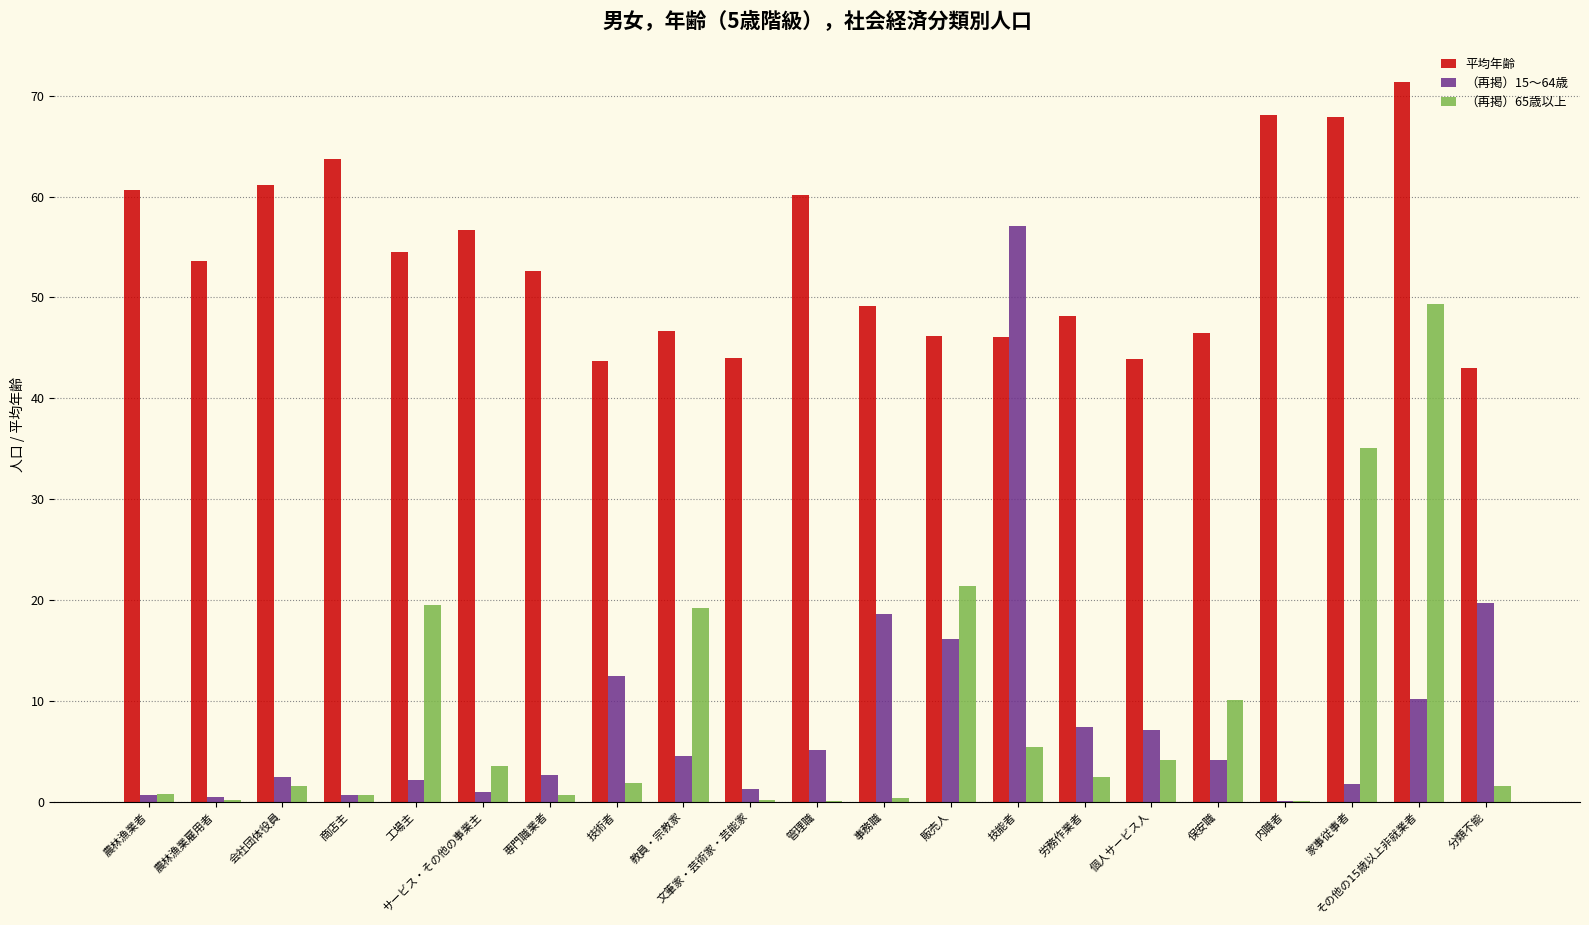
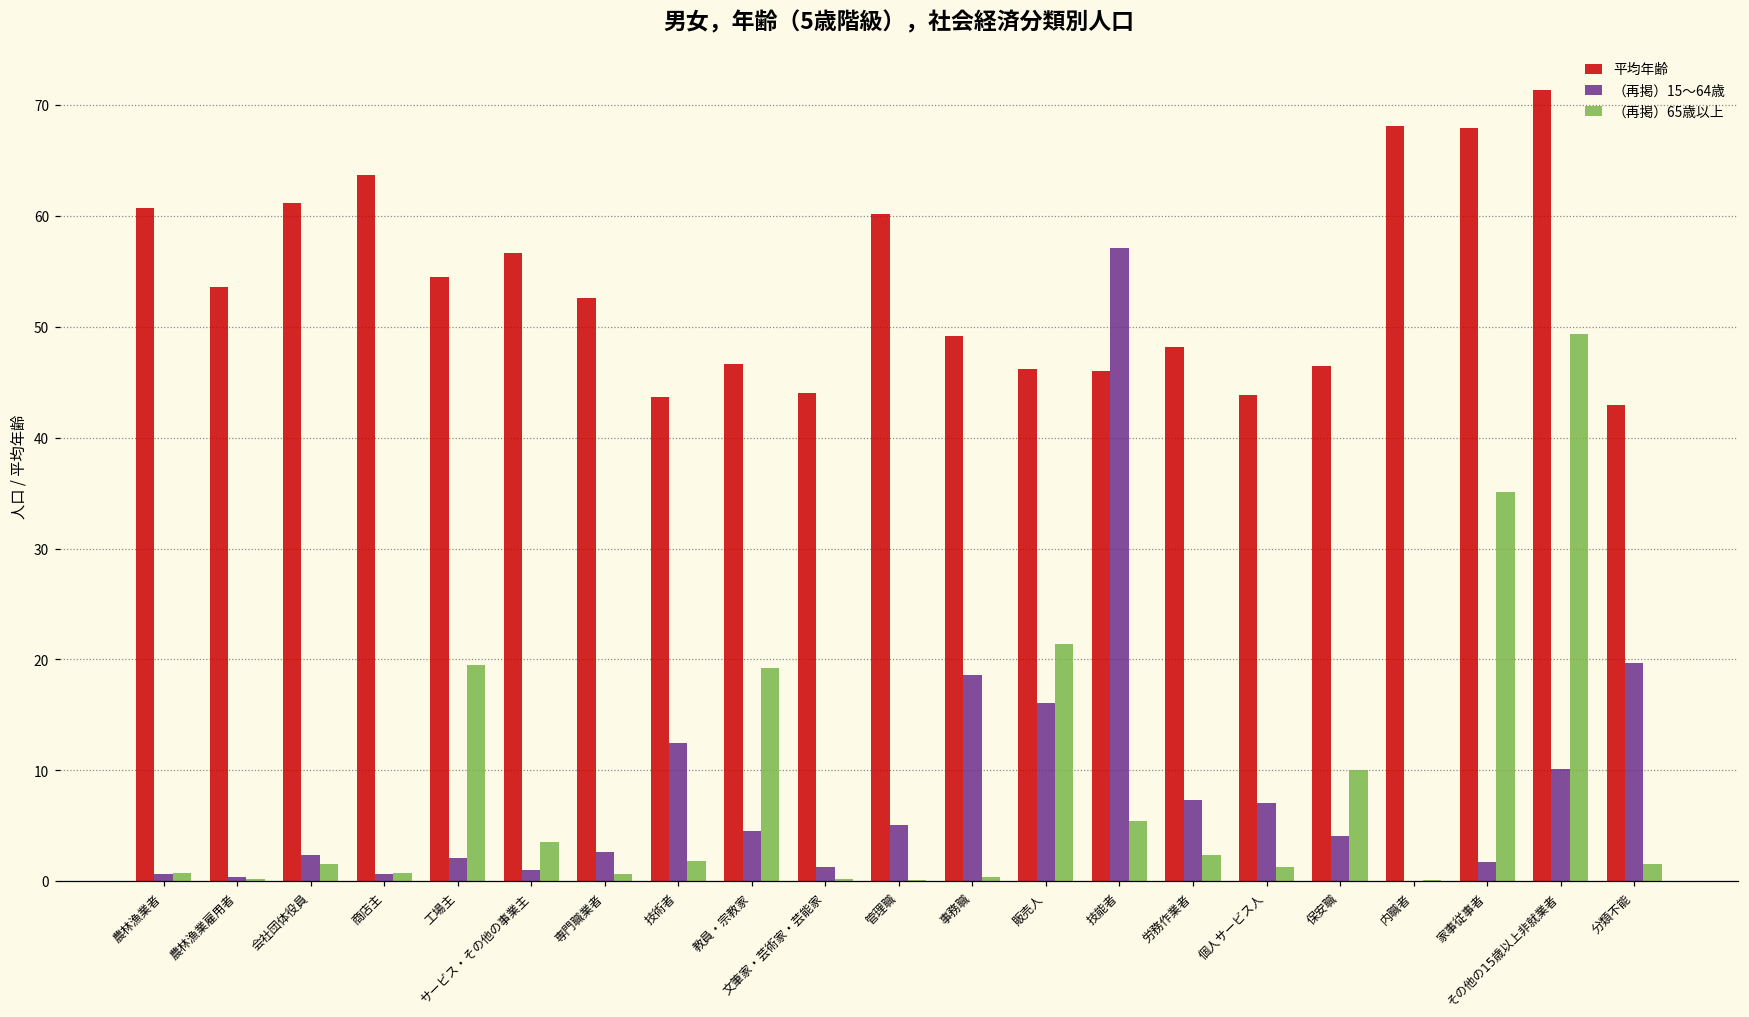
  {
    "平均年齢": {
      "農林漁業者": 60.7,
      "農林漁業雇用者": 53.6,
      "会社団体役員": 61.2,
      "商店主": 63.7,
      "工場主": 54.5,
      "サービス・その他の事業主": 56.7,
      "専門職業者": 52.6,
      "技術者": 43.6,
      "教員・宗教家": 46.6,
      "文筆家・芸術家・芸能家": 44.0,
      "管理職": 60.1,
      "事務職": 49.2,
      "販売人": 46.2,
      "技能者": 46.0,
      "労務作業者": 48.1,
      "個人サービス人": 43.9,
      "保安職": 46.5,
      "内職者": 68.1,
      "家事従事者": 67.9,
      "その他の15歳以上非就業者": 71.3,
      "分類不能": 43.0
    },
    "（再掲）15～64歳": {
      "農林漁業者": 0.6,
      "農林漁業雇用者": 0.4,
      "会社団体役員": 2.4,
      "商店主": 0.6,
      "工場主": 2.1,
      "サービス・その他の事業主": 1.0,
      "専門職業者": 2.7,
      "技術者": 12.5,
      "教員・宗教家": 4.6,
      "文筆家・芸術家・芸能家": 1.3,
      "管理職": 5.1,
      "事務職": 18.6,
      "販売人": 16.1,
      "技能者": 57.1,
      "労務作業者": 7.4,
      "個人サービス人": 7.1,
      "保安職": 4.1,
      "家事従事者": 1.7,
      "その他の15歳以上非就業者": 10.1,
      "分類不能": 19.7
    },
    "（再掲）65歳以上": {
      "農林漁業者": 0.7,
      "会社団体役員": 1.5,
      "商店主": 0.7,
      "工場主": 19.5,
      "サービス・その他の事業主": 3.5,
      "専門職業者": 0.7,
      "技術者": 1.8,
      "教員・宗教家": 19.2,
      "事務職": 0.4,
      "販売人": 21.4,
      "技能者": 5.5,
      "労務作業者": 2.4,
-     "個人サービス人": 4.1,
+     "個人サービス人": 1.3,
      "保安職": 10.0,
      "家事従事者": 35.1,
      "その他の15歳以上非就業者": 49.3,
      "分類不能": 1.6
    }
  }
